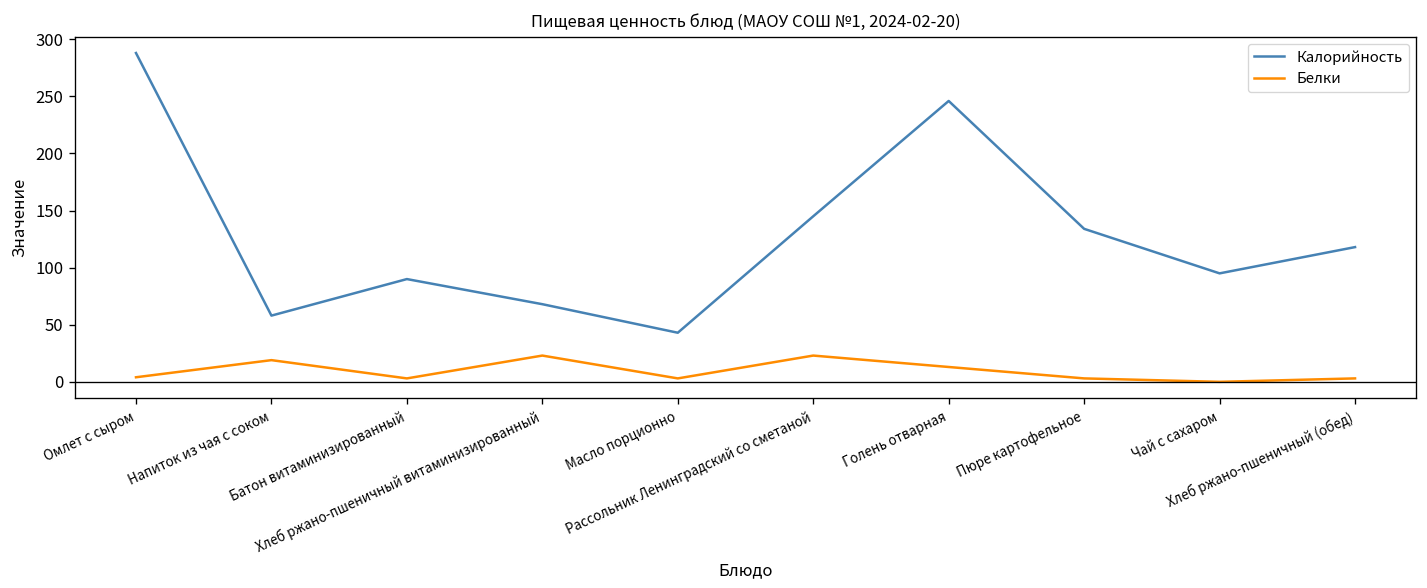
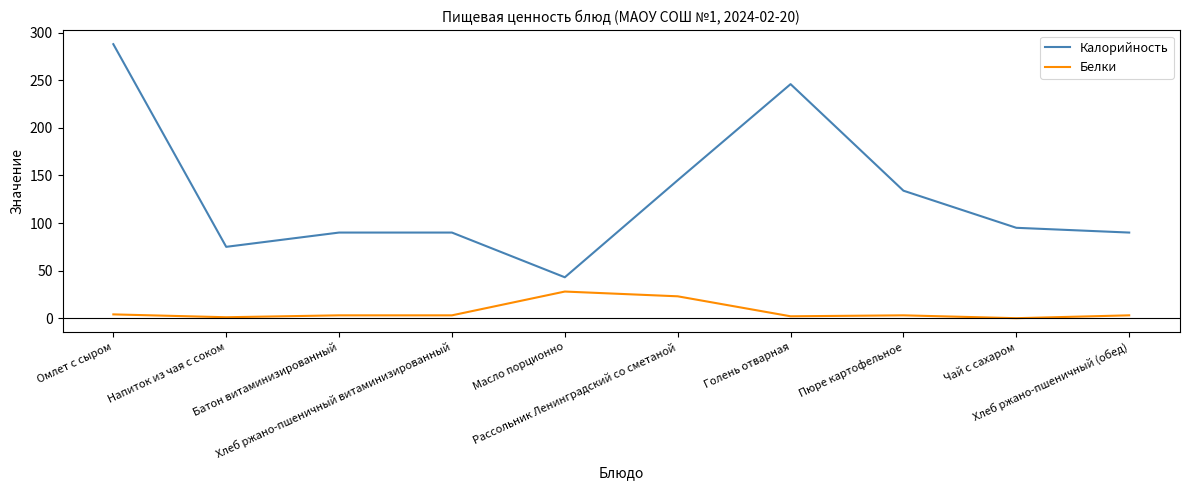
  {
    "Калорийность": {
      "Омлет с сыром": 290,
-     "Напиток из чая с соком": 60,
+     "Напиток из чая с соком": 80,
      "Батон витаминизированный": 90,
-     "Хлеб ржано-пшеничный витаминизированный": 70,
+     "Хлеб ржано-пшеничный витаминизированный": 90,
      "Масло порционно": 40,
      "Рассольник Ленинградский со сметаной": 150,
      "Голень отварная": 250,
      "Пюре картофельное": 130,
      "Чай с сахаром": 100,
-     "Хлеб ржано-пшеничный (обед)": 120
+     "Хлеб ржано-пшеничный (обед)": 90
    },
    "Белки": {
      "Омлет с сыром": 0,
-     "Напиток из чая с соком": 20,
+     "Напиток из чая с соком": 0,
      "Батон витаминизированный": 0,
-     "Хлеб ржано-пшеничный витаминизированный": 20,
-     "Масло порционно": 0,
+     "Хлеб ржано-пшеничный витаминизированный": 0,
+     "Масло порционно": 30,
      "Рассольник Ленинградский со сметаной": 20,
-     "Голень отварная": 10,
+     "Голень отварная": 0,
      "Пюре картофельное": 0,
      "Чай с сахаром": 0,
      "Хлеб ржано-пшеничный (обед)": 0
    }
  }
